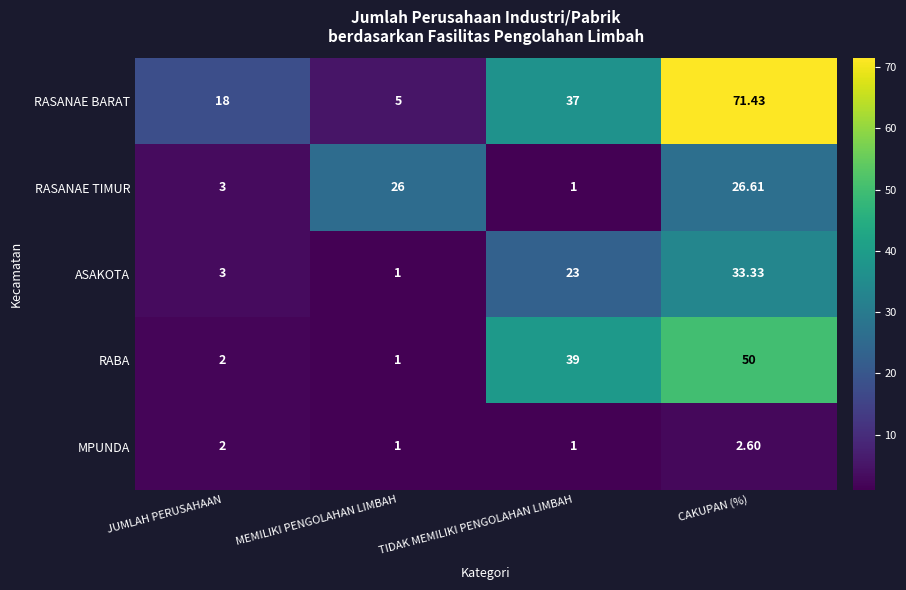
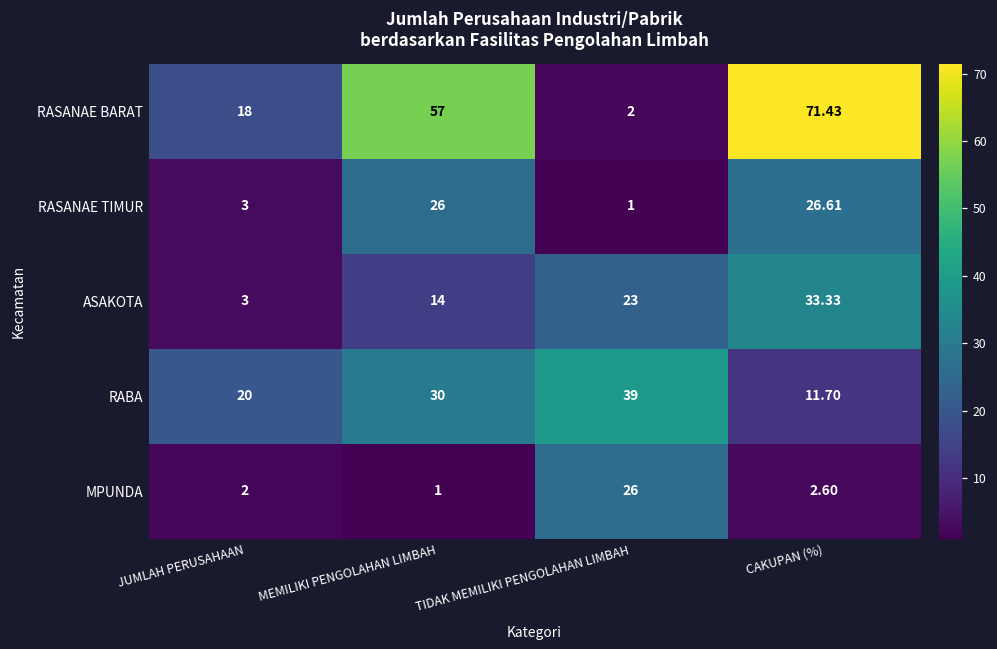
  {
    "RASANAE BARAT": {
      "JUMLAH PERUSAHAAN": 18,
-     "MEMILIKI PENGOLAHAN LIMBAH": 5,
-     "TIDAK MEMILIKI PENGOLAHAN LIMBAH": 37,
+     "MEMILIKI PENGOLAHAN LIMBAH": 57,
+     "TIDAK MEMILIKI PENGOLAHAN LIMBAH": 2,
      "CAKUPAN (%)": 71.43
    },
    "RASANAE TIMUR": {
      "JUMLAH PERUSAHAAN": 3,
      "MEMILIKI PENGOLAHAN LIMBAH": 26,
      "TIDAK MEMILIKI PENGOLAHAN LIMBAH": 1,
      "CAKUPAN (%)": 26.61
    },
    "ASAKOTA": {
      "JUMLAH PERUSAHAAN": 3,
-     "MEMILIKI PENGOLAHAN LIMBAH": 1,
+     "MEMILIKI PENGOLAHAN LIMBAH": 14,
      "TIDAK MEMILIKI PENGOLAHAN LIMBAH": 23,
      "CAKUPAN (%)": 33.33
    },
    "RABA": {
-     "JUMLAH PERUSAHAAN": 2,
-     "MEMILIKI PENGOLAHAN LIMBAH": 1,
+     "JUMLAH PERUSAHAAN": 20,
+     "MEMILIKI PENGOLAHAN LIMBAH": 30,
      "TIDAK MEMILIKI PENGOLAHAN LIMBAH": 39,
-     "CAKUPAN (%)": 50
+     "CAKUPAN (%)": 11.70
    },
    "MPUNDA": {
      "JUMLAH PERUSAHAAN": 2,
      "MEMILIKI PENGOLAHAN LIMBAH": 1,
-     "TIDAK MEMILIKI PENGOLAHAN LIMBAH": 1,
+     "TIDAK MEMILIKI PENGOLAHAN LIMBAH": 26,
      "CAKUPAN (%)": 2.60
    }
  }
